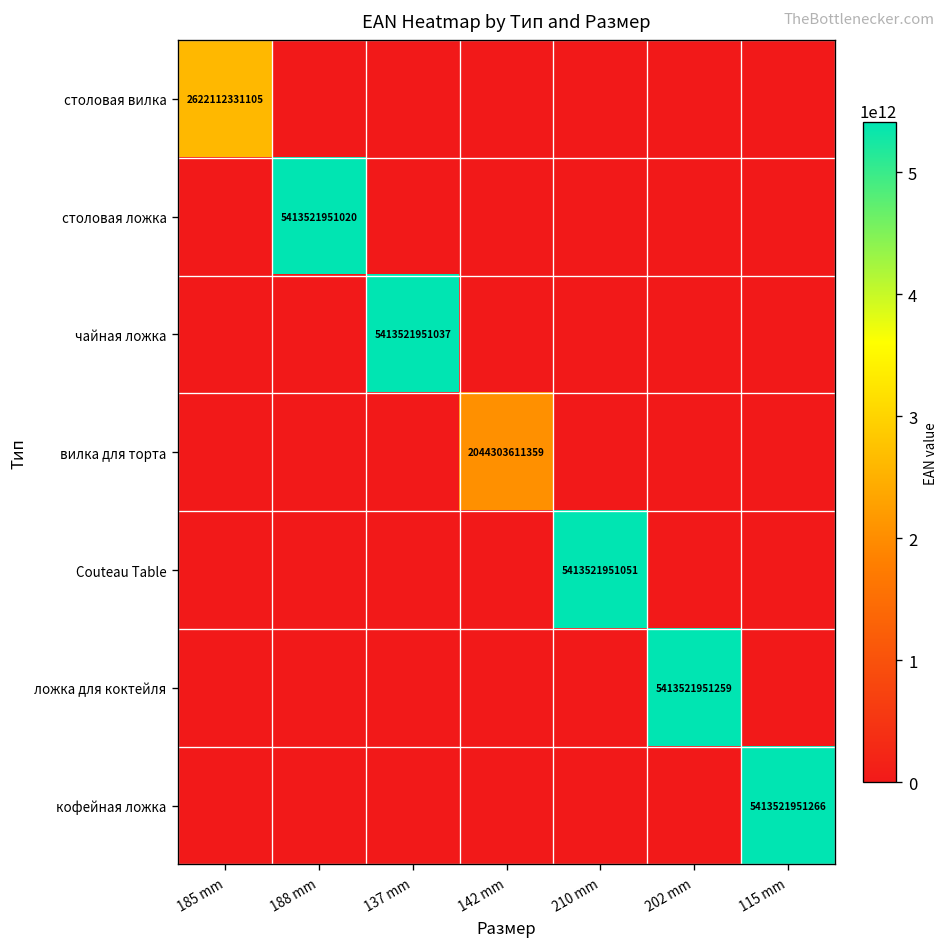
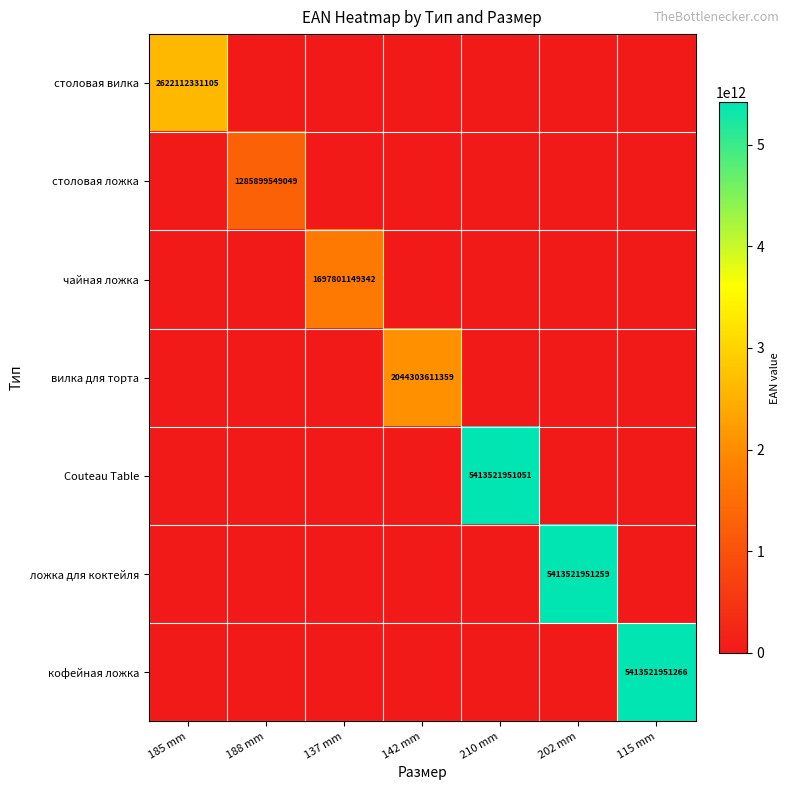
  {
    "столовая вилка": {
      "185 mm": 2622112331105
    },
    "столовая ложка": {
-     "188 mm": 5413521951020
+     "188 mm": 1285899549049
    },
    "чайная ложка": {
-     "137 mm": 5413521951037
+     "137 mm": 1697801149342
    },
    "вилка для торта": {
      "142 mm": 2044303611359
    },
    "Couteau Table": {
      "210 mm": 5413521951051
    },
    "ложка для коктейля": {
      "202 mm": 5413521951259
    },
    "кофейная ложка": {
      "115 mm": 5413521951266
    }
  }
